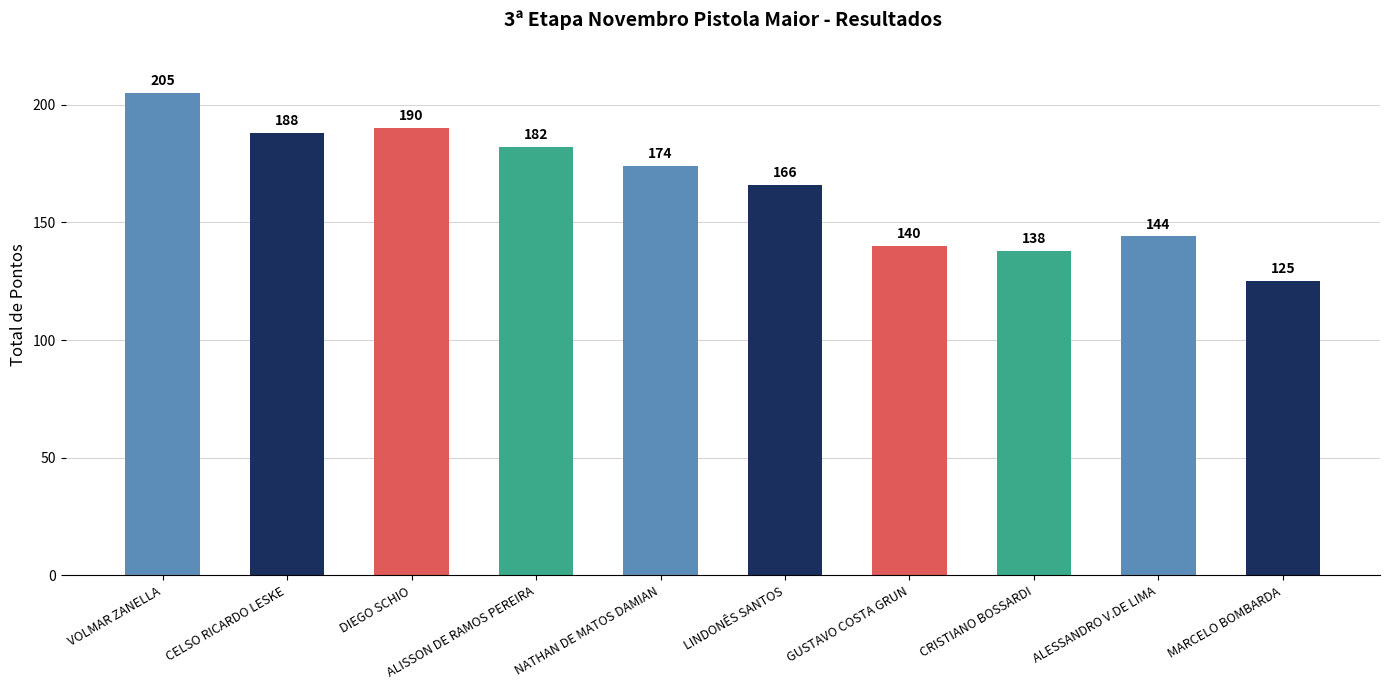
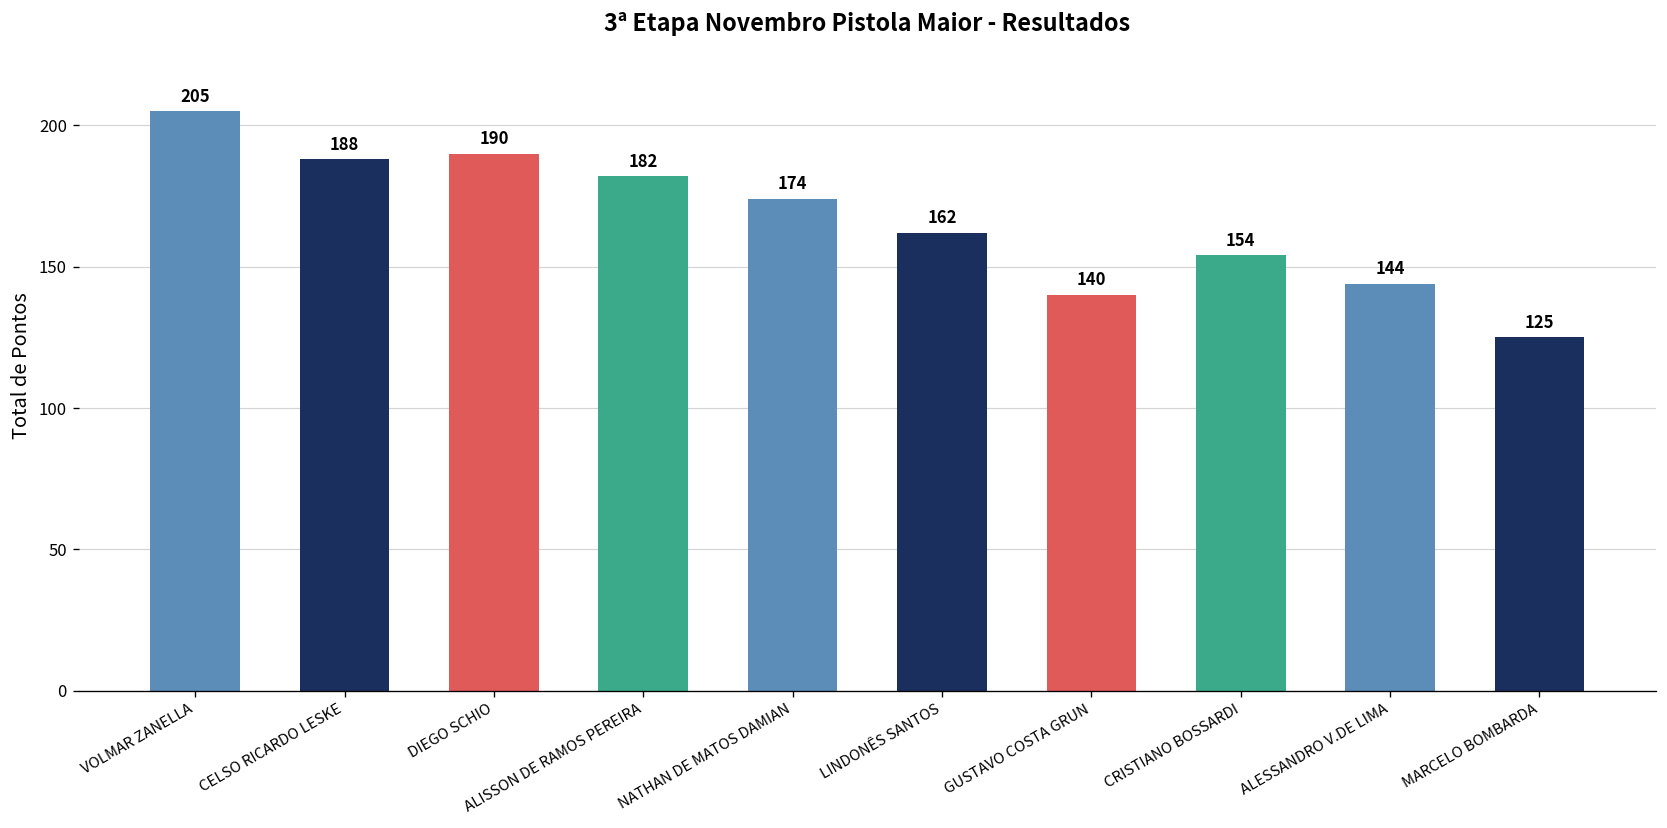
  {
    "VOLMAR ZANELLA": 205,
    "CELSO RICARDO LESKE": 188,
    "DIEGO SCHIO": 190,
    "ALISSON DE RAMOS PEREIRA": 182,
    "NATHAN DE MATOS DAMIAN": 174,
-   "LINDONÊS SANTOS": 166,
+   "LINDONÊS SANTOS": 162,
    "GUSTAVO COSTA GRUN": 140,
-   "CRISTIANO BOSSARDI": 138,
+   "CRISTIANO BOSSARDI": 154,
    "ALESSANDRO V.DE LIMA": 144,
    "MARCELO BOMBARDA": 125
  }
